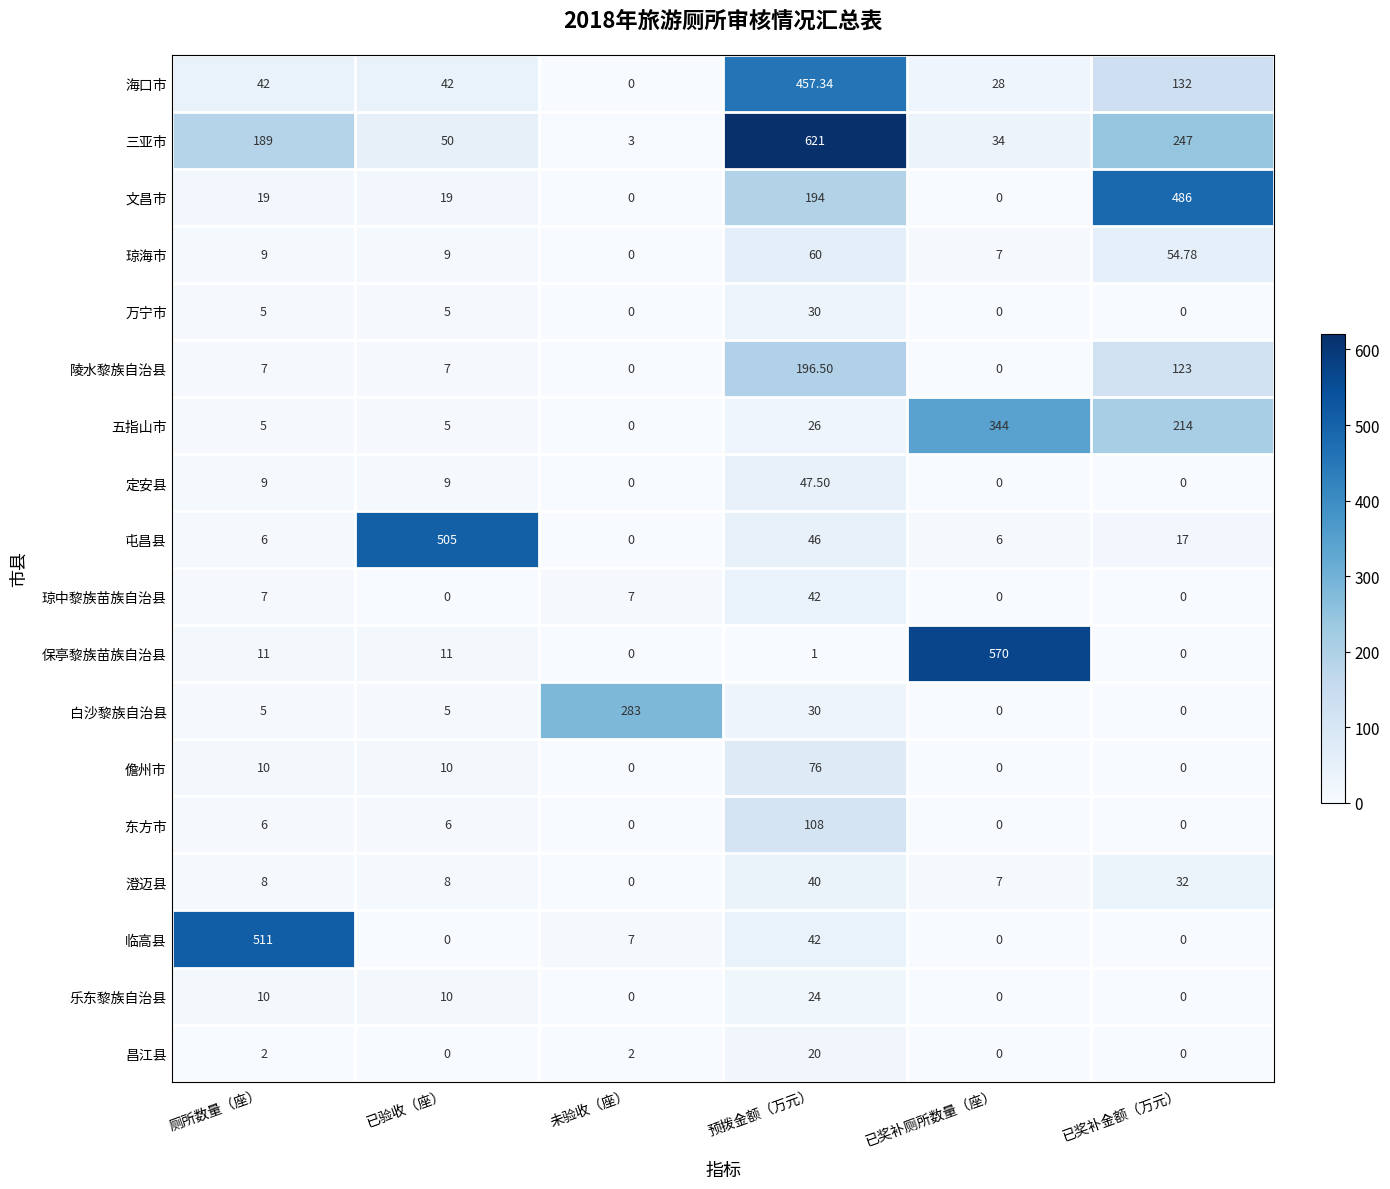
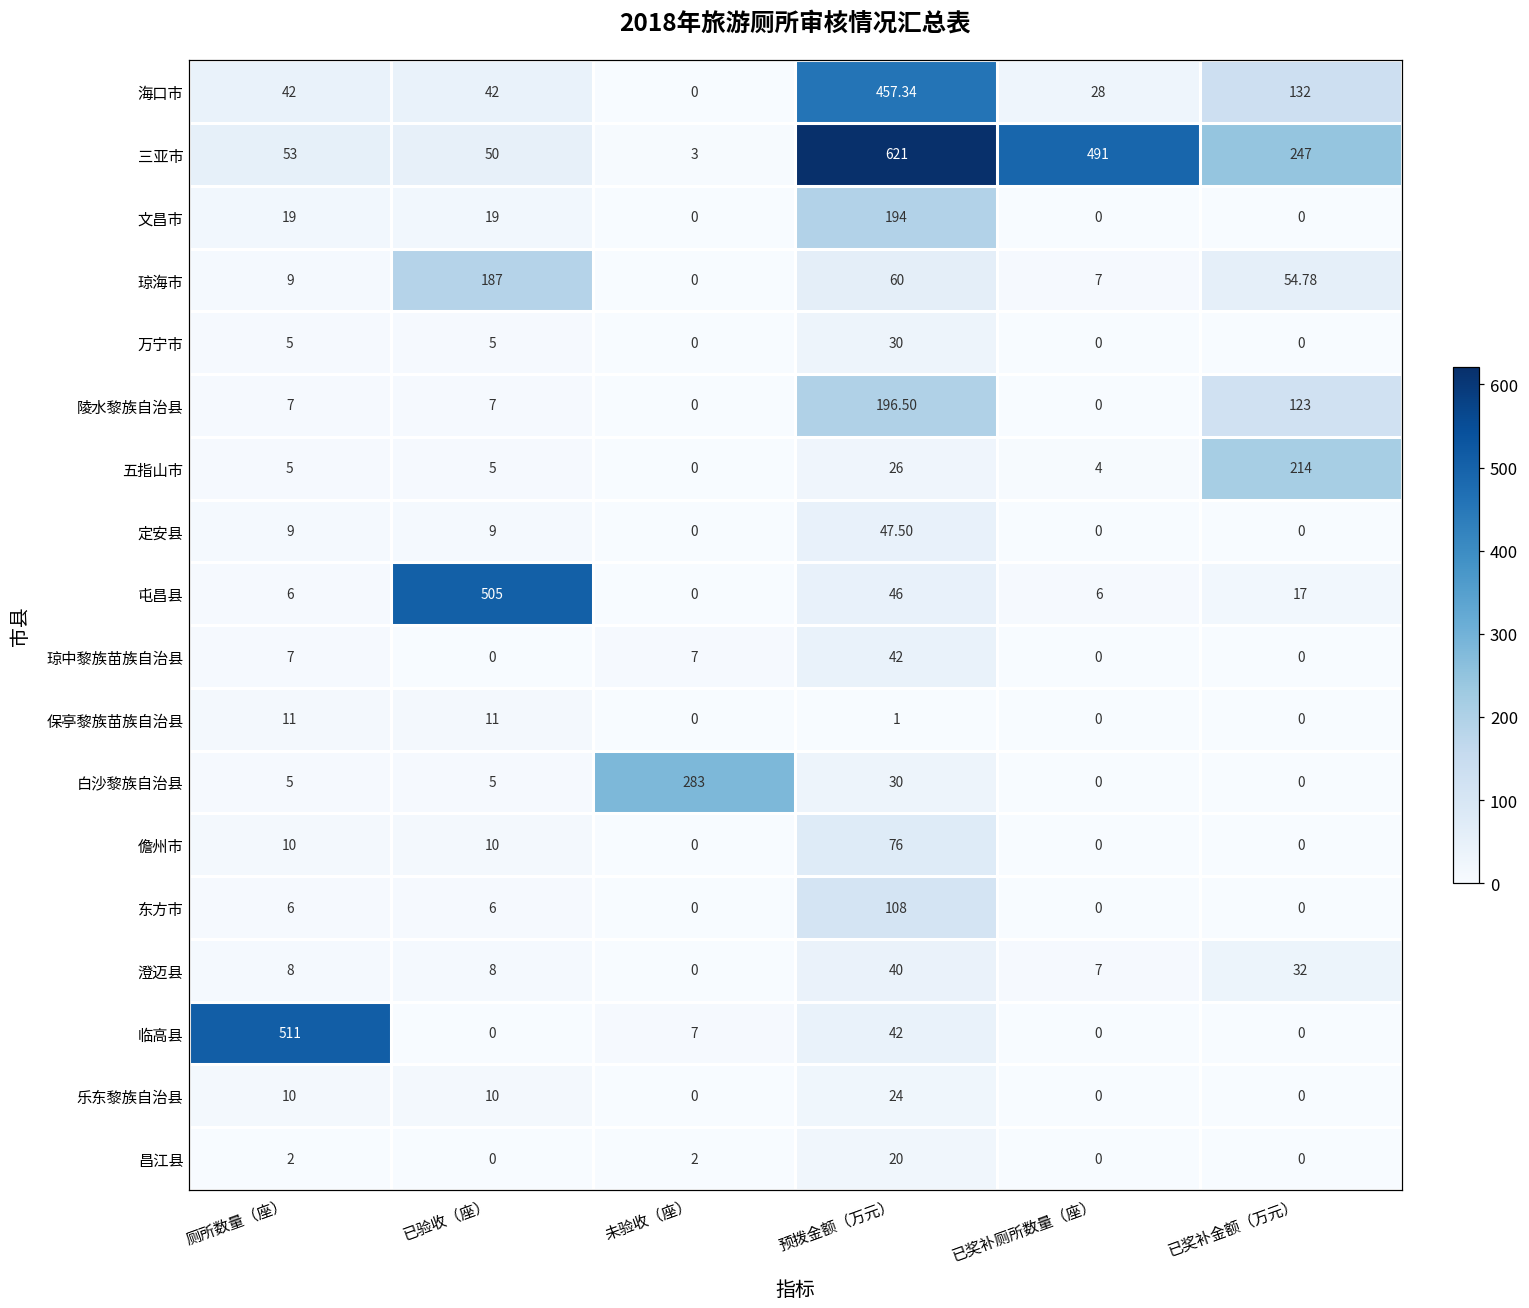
  {
    "海口市": {
      "厕所数量（座）": 42,
      "已验收（座）": 42,
      "未验收（座）": 0,
      "预拨金额（万元）": 457.34,
      "已奖补厕所数量（座）": 28,
      "已奖补金额（万元）": 132
    },
    "三亚市": {
-     "厕所数量（座）": 189,
+     "厕所数量（座）": 53,
      "已验收（座）": 50,
      "未验收（座）": 3,
      "预拨金额（万元）": 621,
-     "已奖补厕所数量（座）": 34,
+     "已奖补厕所数量（座）": 491,
      "已奖补金额（万元）": 247
    },
    "文昌市": {
      "厕所数量（座）": 19,
      "已验收（座）": 19,
      "未验收（座）": 0,
      "预拨金额（万元）": 194,
      "已奖补厕所数量（座）": 0,
-     "已奖补金额（万元）": 486
+     "已奖补金额（万元）": 0
    },
    "琼海市": {
      "厕所数量（座）": 9,
-     "已验收（座）": 9,
+     "已验收（座）": 187,
      "未验收（座）": 0,
      "预拨金额（万元）": 60,
      "已奖补厕所数量（座）": 7,
      "已奖补金额（万元）": 54.78
    },
    "万宁市": {
      "厕所数量（座）": 5,
      "已验收（座）": 5,
      "未验收（座）": 0,
      "预拨金额（万元）": 30,
      "已奖补厕所数量（座）": 0,
      "已奖补金额（万元）": 0
    },
    "陵水黎族自治县": {
      "厕所数量（座）": 7,
      "已验收（座）": 7,
      "未验收（座）": 0,
      "预拨金额（万元）": 196.50,
      "已奖补厕所数量（座）": 0,
      "已奖补金额（万元）": 123
    },
    "五指山市": {
      "厕所数量（座）": 5,
      "已验收（座）": 5,
      "未验收（座）": 0,
      "预拨金额（万元）": 26,
-     "已奖补厕所数量（座）": 344,
+     "已奖补厕所数量（座）": 4,
      "已奖补金额（万元）": 214
    },
    "定安县": {
      "厕所数量（座）": 9,
      "已验收（座）": 9,
      "未验收（座）": 0,
      "预拨金额（万元）": 47.50,
      "已奖补厕所数量（座）": 0,
      "已奖补金额（万元）": 0
    },
    "屯昌县": {
      "厕所数量（座）": 6,
      "已验收（座）": 505,
      "未验收（座）": 0,
      "预拨金额（万元）": 46,
      "已奖补厕所数量（座）": 6,
      "已奖补金额（万元）": 17
    },
    "琼中黎族苗族自治县": {
      "厕所数量（座）": 7,
      "已验收（座）": 0,
      "未验收（座）": 7,
      "预拨金额（万元）": 42,
      "已奖补厕所数量（座）": 0,
      "已奖补金额（万元）": 0
    },
    "保亭黎族苗族自治县": {
      "厕所数量（座）": 11,
      "已验收（座）": 11,
      "未验收（座）": 0,
      "预拨金额（万元）": 1,
-     "已奖补厕所数量（座）": 570,
+     "已奖补厕所数量（座）": 0,
      "已奖补金额（万元）": 0
    },
    "白沙黎族自治县": {
      "厕所数量（座）": 5,
      "已验收（座）": 5,
      "未验收（座）": 283,
      "预拨金额（万元）": 30,
      "已奖补厕所数量（座）": 0,
      "已奖补金额（万元）": 0
    },
    "儋州市": {
      "厕所数量（座）": 10,
      "已验收（座）": 10,
      "未验收（座）": 0,
      "预拨金额（万元）": 76,
      "已奖补厕所数量（座）": 0,
      "已奖补金额（万元）": 0
    },
    "东方市": {
      "厕所数量（座）": 6,
      "已验收（座）": 6,
      "未验收（座）": 0,
      "预拨金额（万元）": 108,
      "已奖补厕所数量（座）": 0,
      "已奖补金额（万元）": 0
    },
    "澄迈县": {
      "厕所数量（座）": 8,
      "已验收（座）": 8,
      "未验收（座）": 0,
      "预拨金额（万元）": 40,
      "已奖补厕所数量（座）": 7,
      "已奖补金额（万元）": 32
    },
    "临高县": {
      "厕所数量（座）": 511,
      "已验收（座）": 0,
      "未验收（座）": 7,
      "预拨金额（万元）": 42,
      "已奖补厕所数量（座）": 0,
      "已奖补金额（万元）": 0
    },
    "乐东黎族自治县": {
      "厕所数量（座）": 10,
      "已验收（座）": 10,
      "未验收（座）": 0,
      "预拨金额（万元）": 24,
      "已奖补厕所数量（座）": 0,
      "已奖补金额（万元）": 0
    },
    "昌江县": {
      "厕所数量（座）": 2,
      "已验收（座）": 0,
      "未验收（座）": 2,
      "预拨金额（万元）": 20,
      "已奖补厕所数量（座）": 0,
      "已奖补金额（万元）": 0
    }
  }
